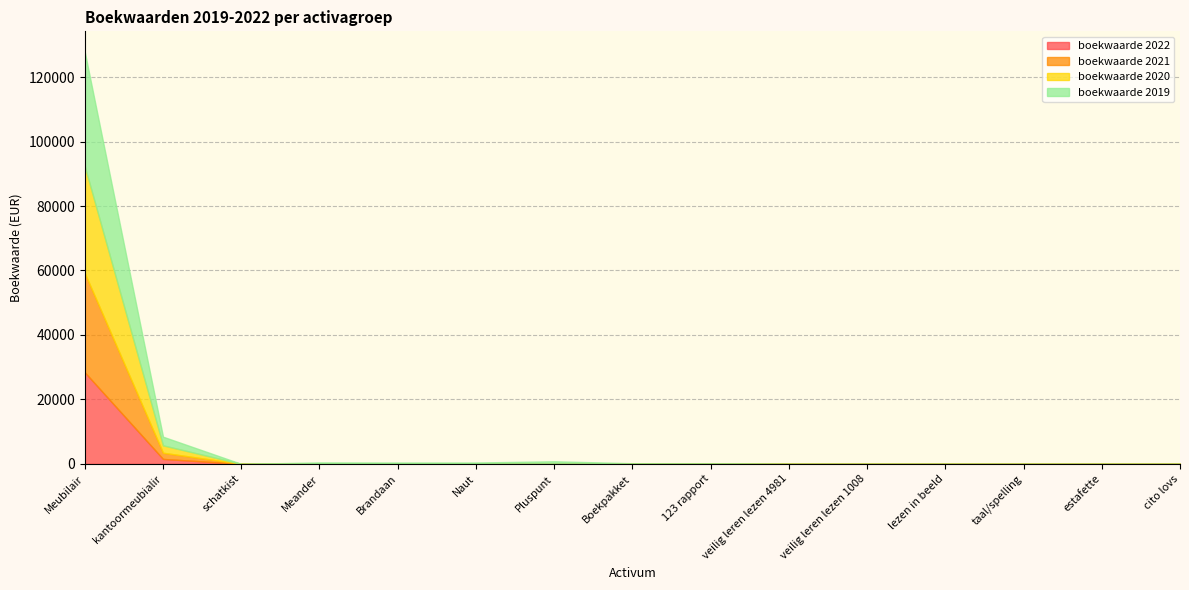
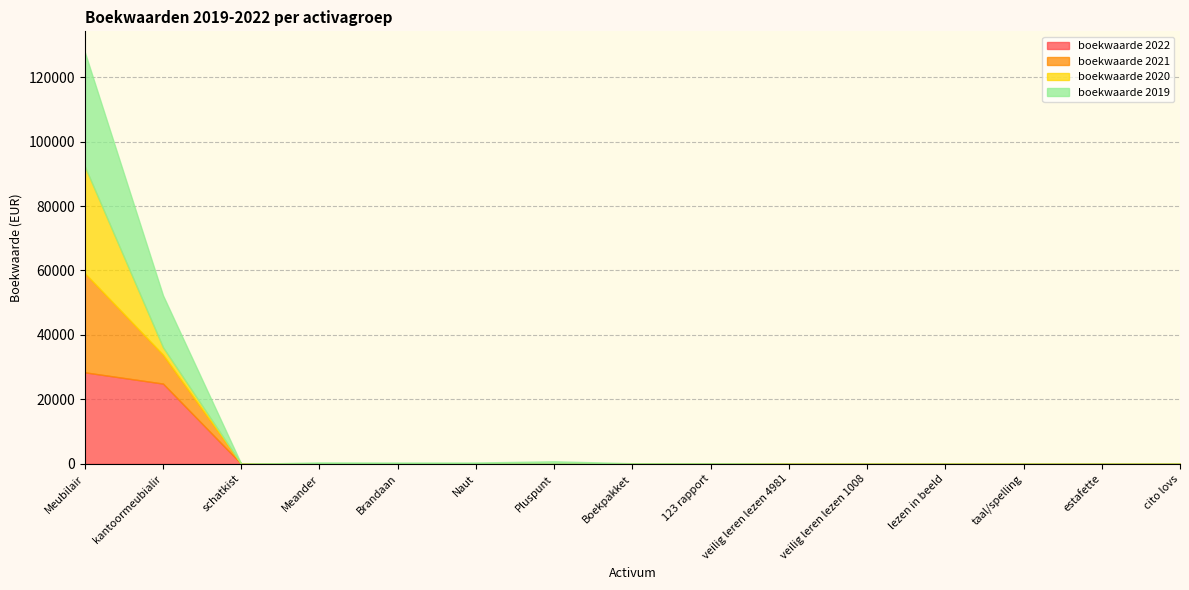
  {
    "boekwaarde 2022": {
      "Meubilair": 28000,
-     "kantoormeubialir": 2000
+     "kantoormeubialir": 25000
    },
    "boekwaarde 2021": {
      "Meubilair": 31000,
-     "kantoormeubialir": 2000
+     "kantoormeubialir": 9000
    },
    "boekwaarde 2020": {
      "Meubilair": 33000,
      "kantoormeubialir": 2000
    },
    "boekwaarde 2019": {
      "Meubilair": 36000,
-     "kantoormeubialir": 3000,
+     "kantoormeubialir": 16000,
      "Pluspunt": 1000
    }
  }
